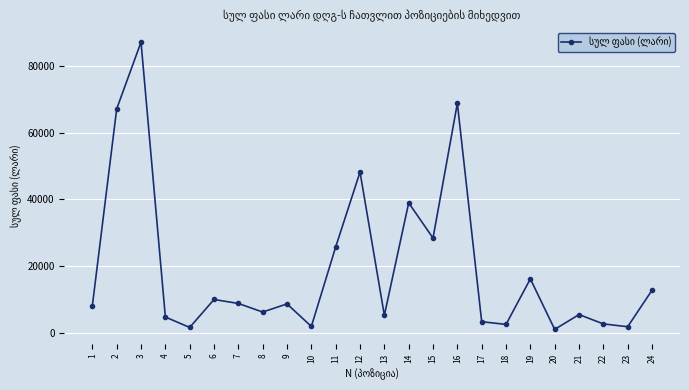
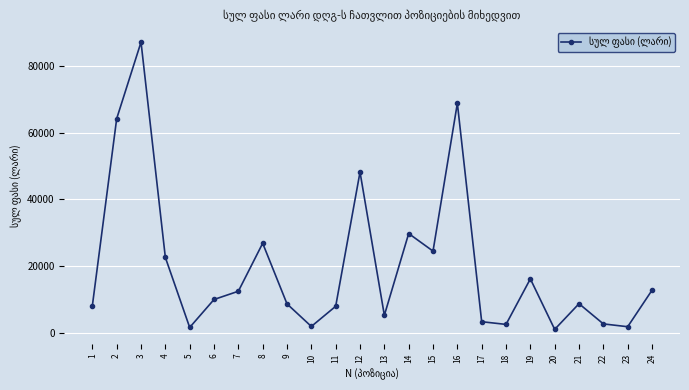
  {
    "1": 8000,
-   "2": 67000,
+   "2": 64000,
    "3": 87000,
-   "4": 5000,
+   "4": 23000,
    "5": 2000,
    "6": 10000,
-   "7": 9000,
-   "8": 6000,
+   "7": 12000,
+   "8": 27000,
    "9": 9000,
    "10": 2000,
-   "11": 26000,
+   "11": 8000,
    "12": 48000,
    "13": 5000,
-   "14": 39000,
-   "15": 28000,
+   "14": 30000,
+   "15": 24000,
    "16": 69000,
    "17": 3000,
    "18": 2000,
    "19": 16000,
    "20": 1000,
-   "21": 5000,
+   "21": 9000,
    "22": 3000,
    "23": 2000,
    "24": 13000
  }
